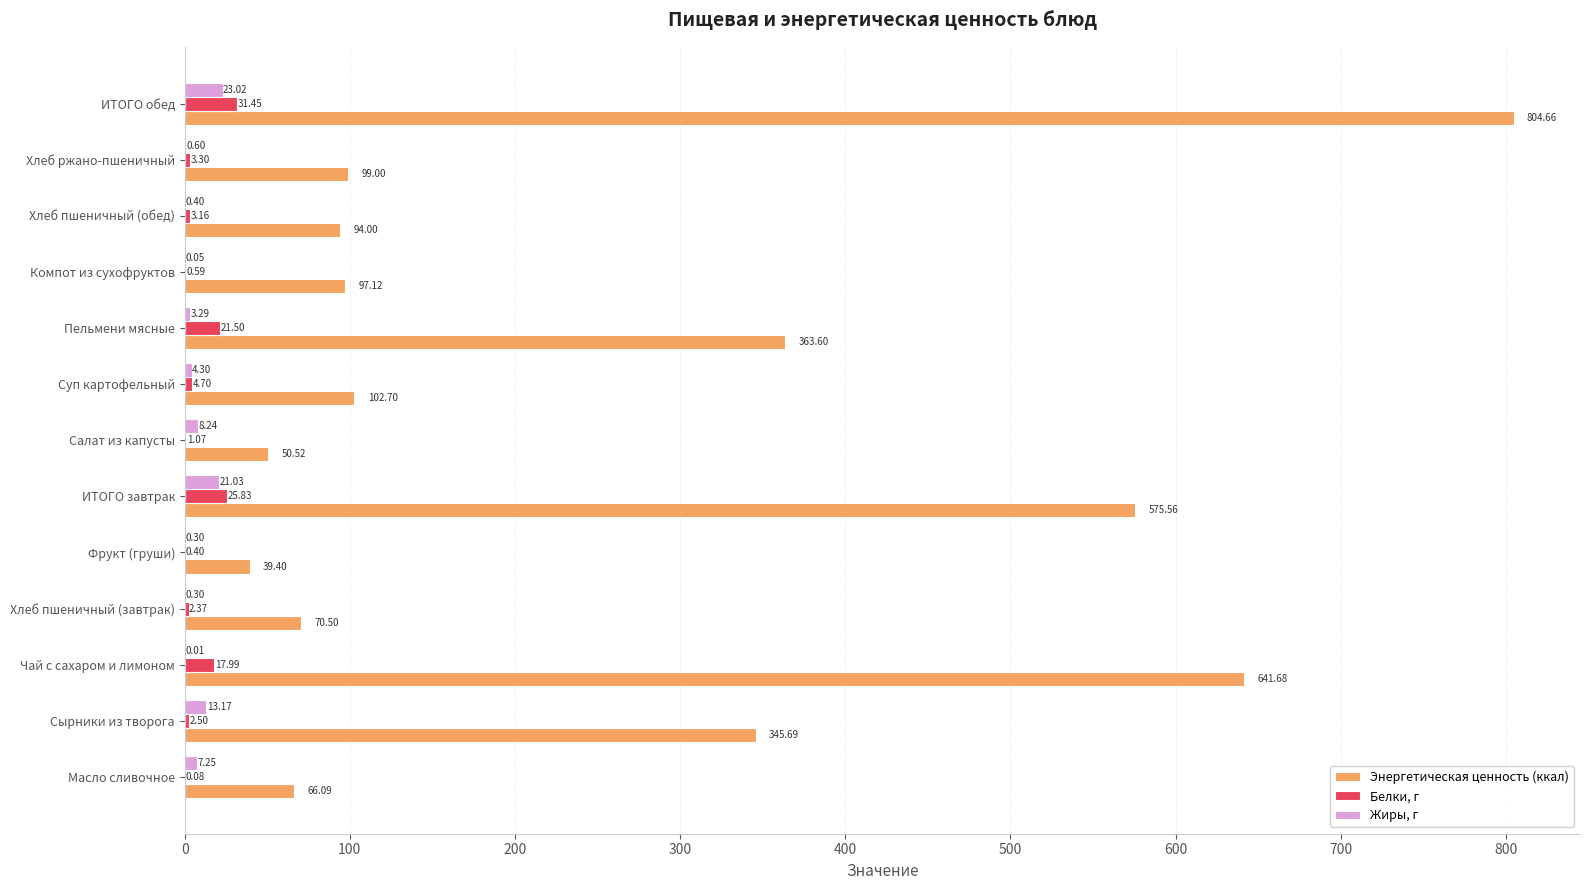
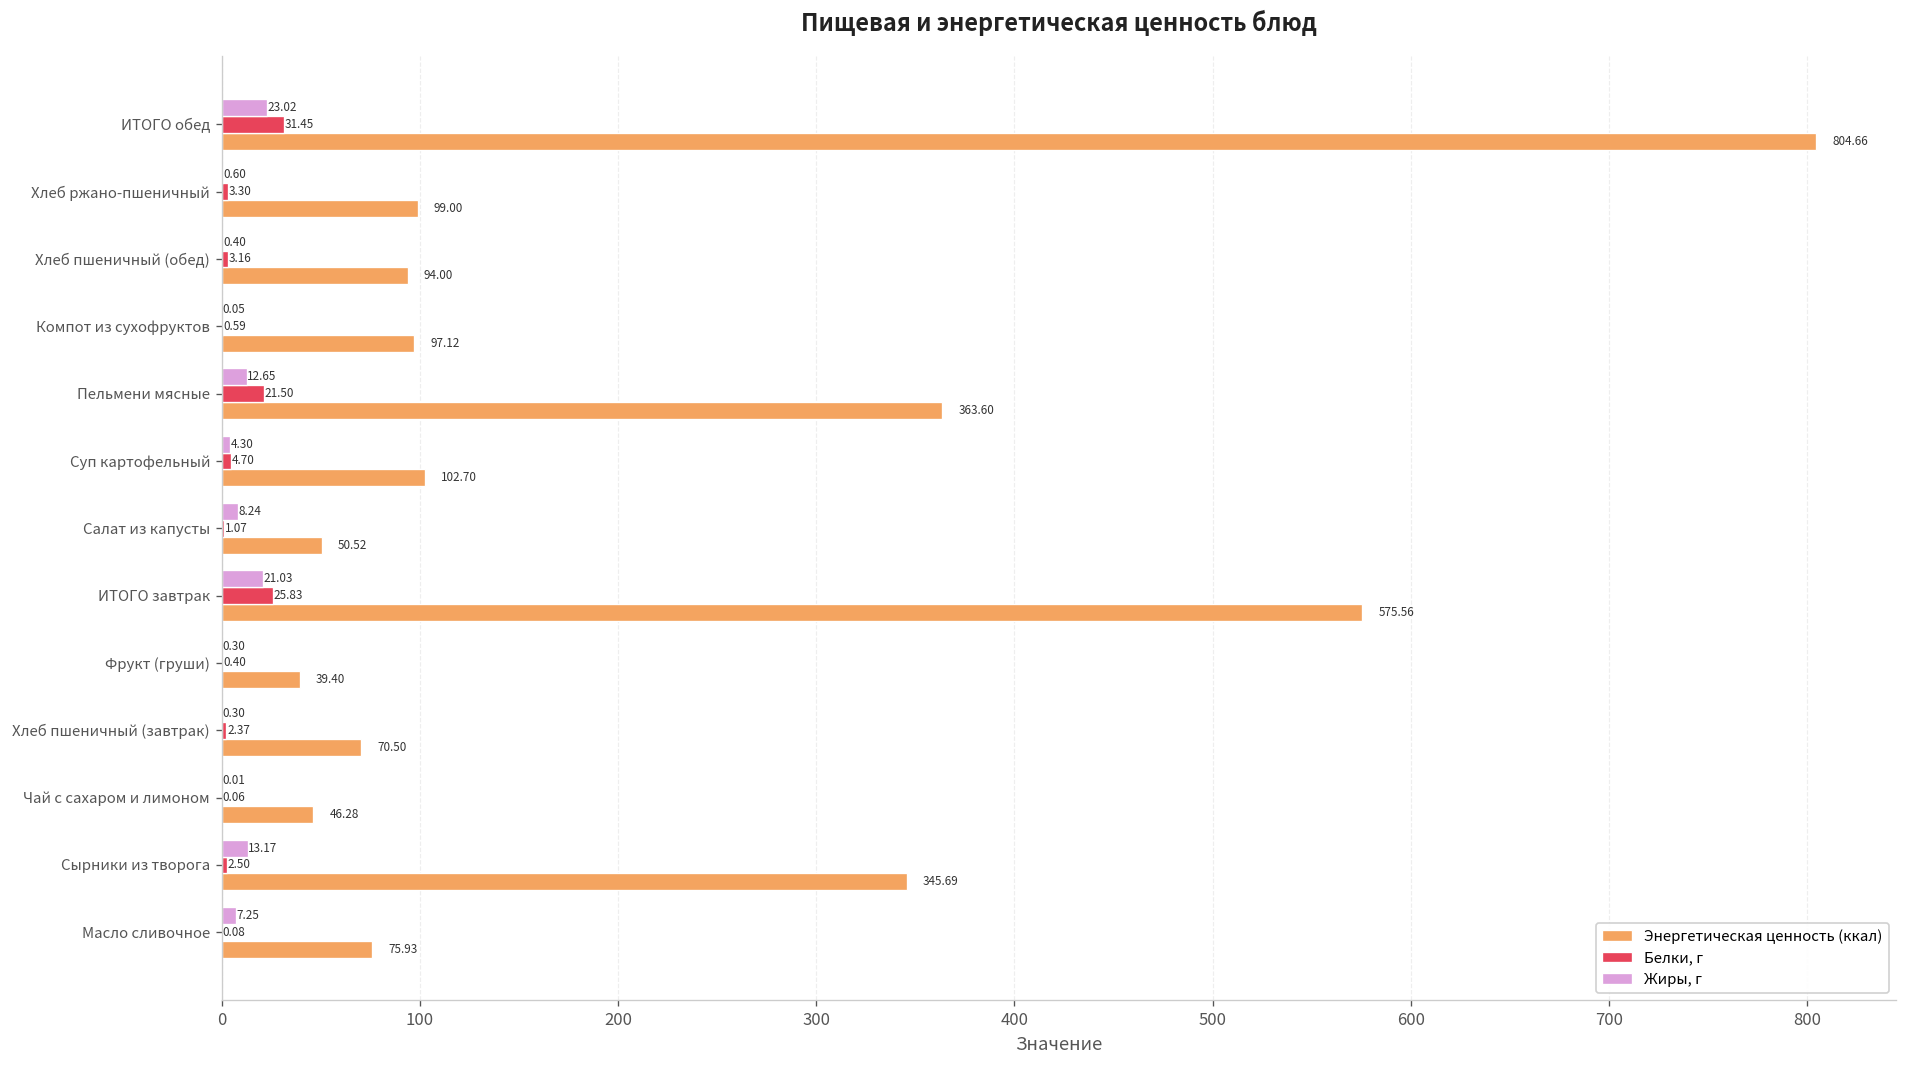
  {
    "Энергетическая ценность (ккал)": {
      "ИТОГО обед": 804.66,
      "Хлеб ржано-пшеничный": 99.00,
      "Хлеб пшеничный (обед)": 94.00,
      "Компот из сухофруктов": 97.12,
      "Пельмени мясные": 363.60,
      "Суп картофельный": 102.70,
      "Салат из капусты": 50.52,
      "ИТОГО завтрак": 575.56,
      "Фрукт (груши)": 39.40,
      "Хлеб пшеничный (завтрак)": 70.50,
-     "Чай с сахаром и лимоном": 641.68,
+     "Чай с сахаром и лимоном": 46.28,
      "Сырники из творога": 345.69,
-     "Масло сливочное": 66.09
+     "Масло сливочное": 75.93
    },
    "Белки, г": {
      "ИТОГО обед": 31.45,
      "Хлеб ржано-пшеничный": 3.30,
      "Хлеб пшеничный (обед)": 3.16,
      "Компот из сухофруктов": 0.59,
      "Пельмени мясные": 21.50,
      "Суп картофельный": 4.70,
      "Салат из капусты": 1.07,
      "ИТОГО завтрак": 25.83,
      "Фрукт (груши)": 0.40,
      "Хлеб пшеничный (завтрак)": 2.37,
-     "Чай с сахаром и лимоном": 17.99,
+     "Чай с сахаром и лимоном": 0.06,
      "Сырники из творога": 2.50,
      "Масло сливочное": 0.08
    },
    "Жиры, г": {
      "ИТОГО обед": 23.02,
      "Хлеб ржано-пшеничный": 0.60,
      "Хлеб пшеничный (обед)": 0.40,
      "Компот из сухофруктов": 0.05,
-     "Пельмени мясные": 3.29,
+     "Пельмени мясные": 12.65,
      "Суп картофельный": 4.30,
      "Салат из капусты": 8.24,
      "ИТОГО завтрак": 21.03,
      "Фрукт (груши)": 0.30,
      "Хлеб пшеничный (завтрак)": 0.30,
      "Чай с сахаром и лимоном": 0.01,
      "Сырники из творога": 13.17,
      "Масло сливочное": 7.25
    }
  }
